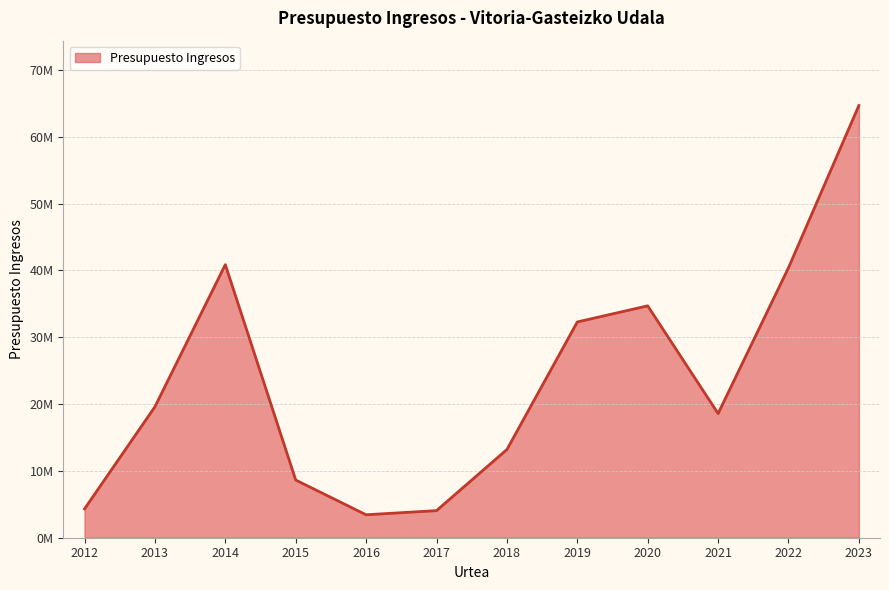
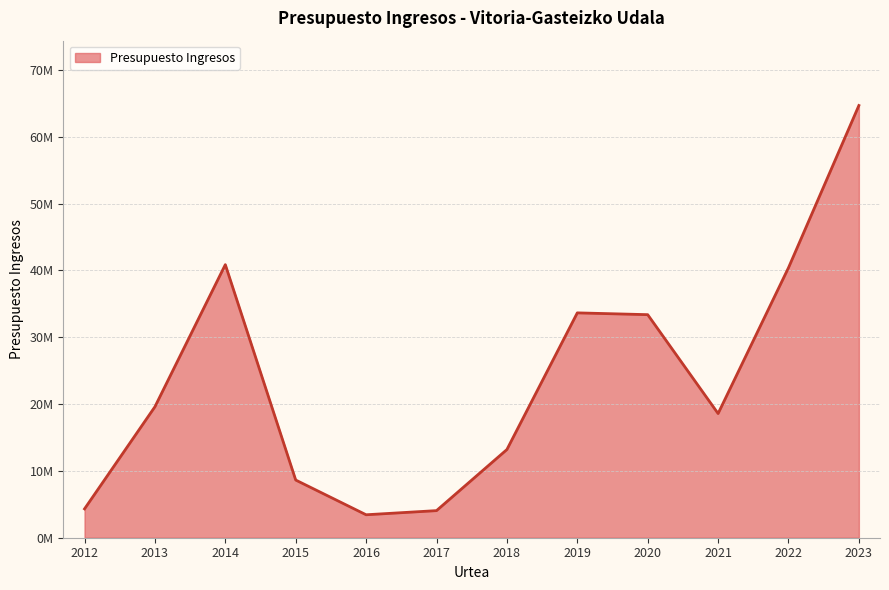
  {
    "2012": 4000000,
    "2013": 20000000,
    "2014": 41000000,
    "2015": 9000000,
    "2016": 3000000,
    "2017": 4000000,
    "2018": 13000000,
-   "2019": 32000000,
-   "2020": 35000000,
+   "2019": 34000000,
+   "2020": 33000000,
    "2021": 19000000,
    "2022": 40000000,
    "2023": 65000000
  }
